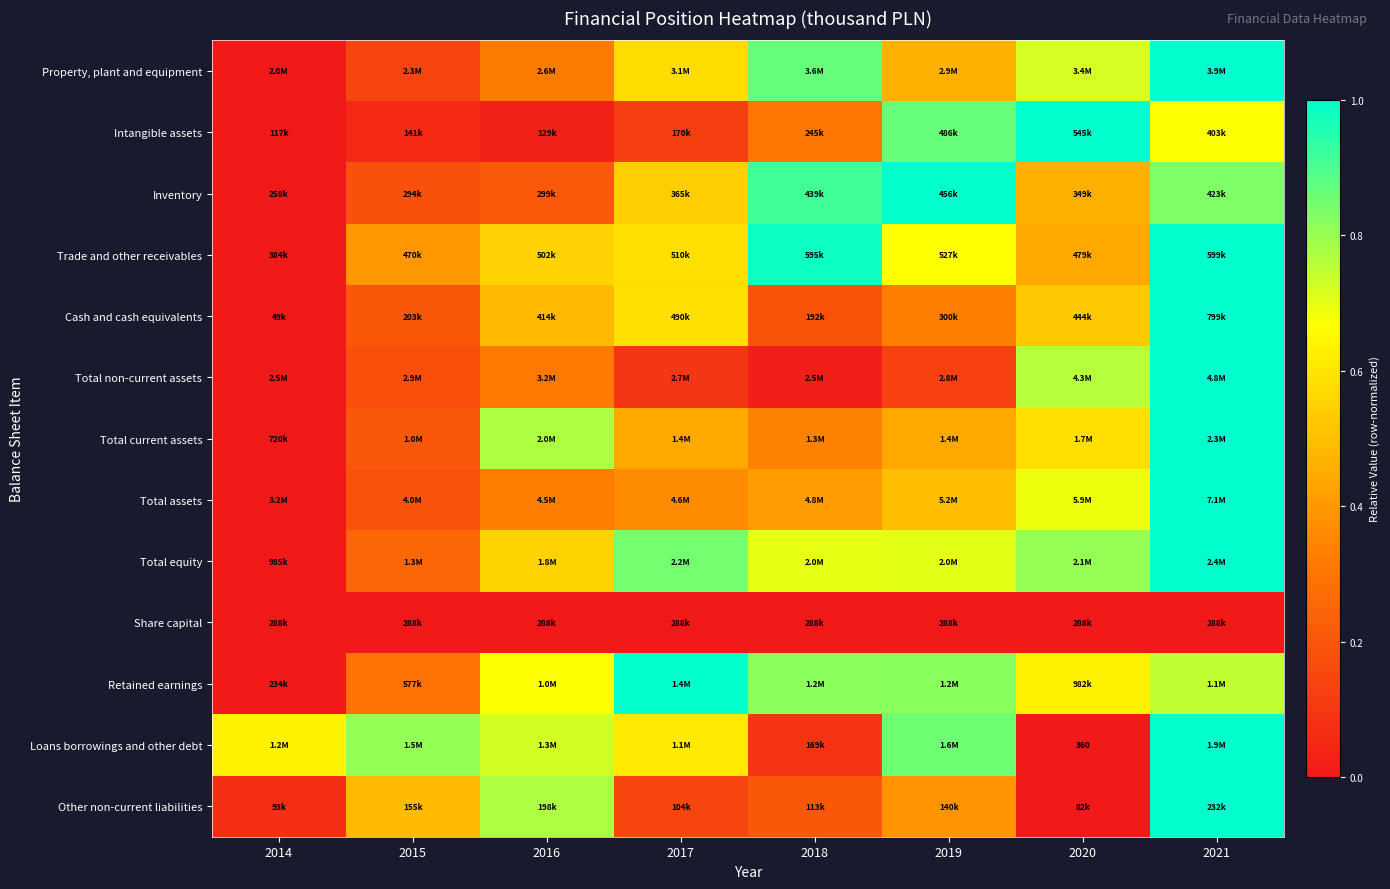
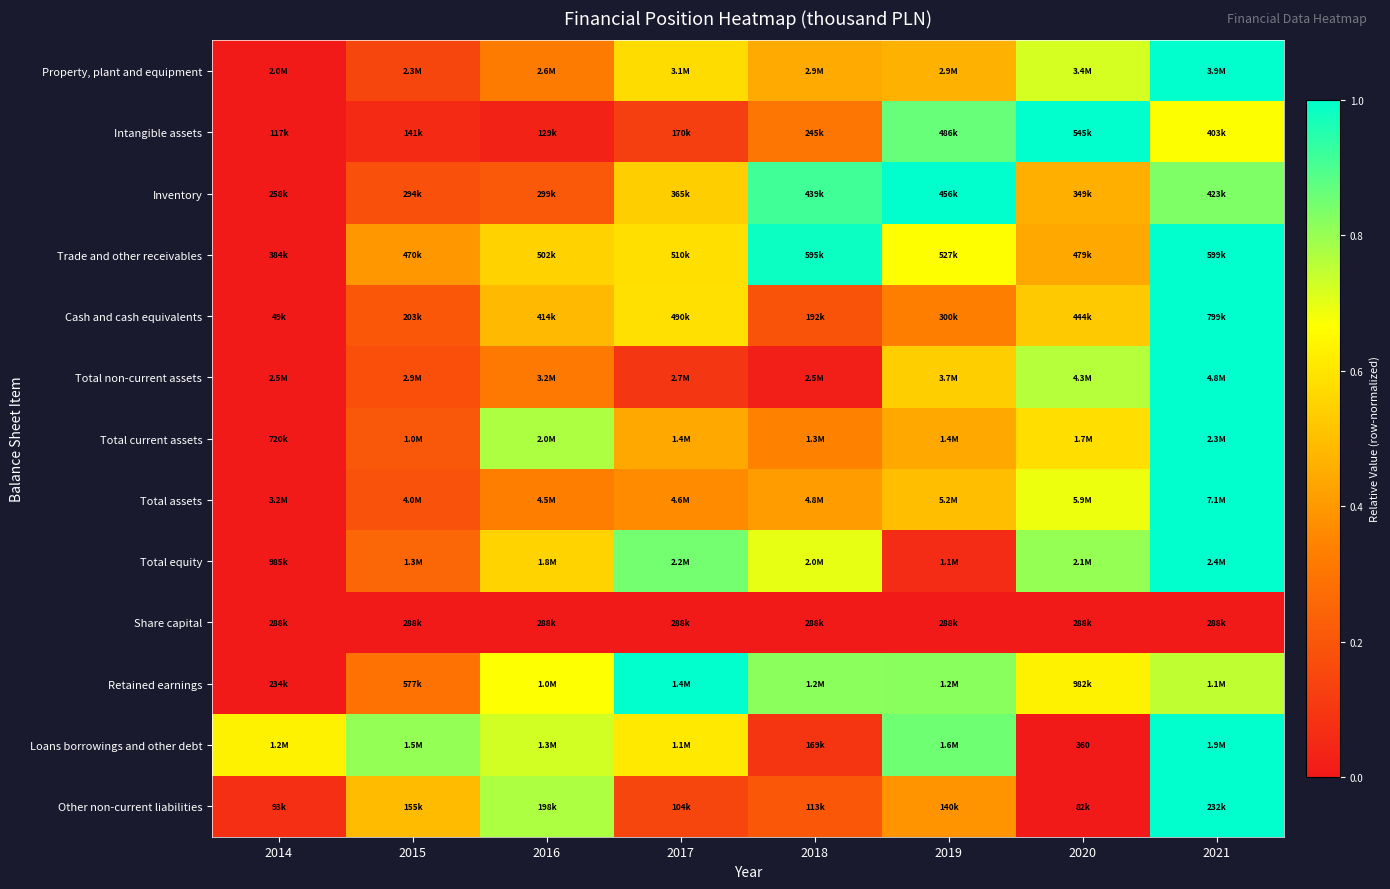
  {
    "Property, plant and equipment": {
      "2014": "2.0M",
      "2015": "2.3M",
      "2016": "2.6M",
      "2017": "3.1M",
-     "2018": "3.6M",
+     "2018": "2.9M",
      "2019": "2.9M",
      "2020": "3.4M",
      "2021": "3.9M"
    },
    "Intangible assets": {
      "2014": "117k",
      "2015": "141k",
      "2016": "129k",
      "2017": "170k",
      "2018": "245k",
      "2019": "486k",
      "2020": "545k",
      "2021": "403k"
    },
    "Inventory": {
      "2014": "258k",
      "2015": "294k",
      "2016": "299k",
      "2017": "365k",
      "2018": "439k",
      "2019": "456k",
      "2020": "349k",
      "2021": "423k"
    },
    "Trade and other receivables": {
      "2014": "384k",
      "2015": "470k",
      "2016": "502k",
      "2017": "510k",
      "2018": "595k",
      "2019": "527k",
      "2020": "479k",
      "2021": "599k"
    },
    "Cash and cash equivalents": {
      "2014": "49k",
      "2015": "203k",
      "2016": "414k",
      "2017": "490k",
      "2018": "192k",
      "2019": "300k",
      "2020": "444k",
      "2021": "799k"
    },
    "Total non-current assets": {
      "2014": "2.5M",
      "2015": "2.9M",
      "2016": "3.2M",
      "2017": "2.7M",
      "2018": "2.5M",
-     "2019": "2.8M",
+     "2019": "3.7M",
      "2020": "4.3M",
      "2021": "4.8M"
    },
    "Total current assets": {
      "2014": "720k",
      "2015": "1.0M",
      "2016": "2.0M",
      "2017": "1.4M",
      "2018": "1.3M",
      "2019": "1.4M",
      "2020": "1.7M",
      "2021": "2.3M"
    },
    "Total assets": {
      "2014": "3.2M",
      "2015": "4.0M",
      "2016": "4.5M",
      "2017": "4.6M",
      "2018": "4.8M",
      "2019": "5.2M",
      "2020": "5.9M",
      "2021": "7.1M"
    },
    "Total equity": {
      "2014": "985k",
      "2015": "1.3M",
      "2016": "1.8M",
      "2017": "2.2M",
      "2018": "2.0M",
-     "2019": "2.0M",
+     "2019": "1.1M",
      "2020": "2.1M",
      "2021": "2.4M"
    },
    "Share capital": {
      "2014": "288k",
      "2015": "288k",
      "2016": "288k",
      "2017": "288k",
      "2018": "288k",
      "2019": "288k",
      "2020": "288k",
      "2021": "288k"
    },
    "Retained earnings": {
      "2014": "234k",
      "2015": "577k",
      "2016": "1.0M",
      "2017": "1.4M",
      "2018": "1.2M",
      "2019": "1.2M",
      "2020": "982k",
      "2021": "1.1M"
    },
    "Loans borrowings and other debt": {
      "2014": "1.2M",
      "2015": "1.5M",
      "2016": "1.3M",
      "2017": "1.1M",
      "2018": "169k",
      "2019": "1.6M",
      "2020": "360",
      "2021": "1.9M"
    },
    "Other non-current liabilities": {
      "2014": "93k",
      "2015": "155k",
      "2016": "198k",
      "2017": "104k",
      "2018": "113k",
      "2019": "140k",
      "2020": "82k",
      "2021": "232k"
    }
  }
